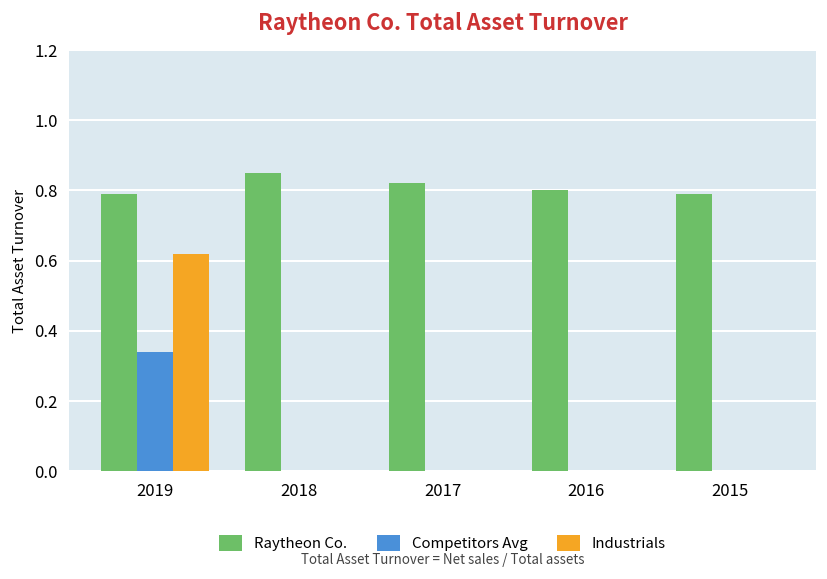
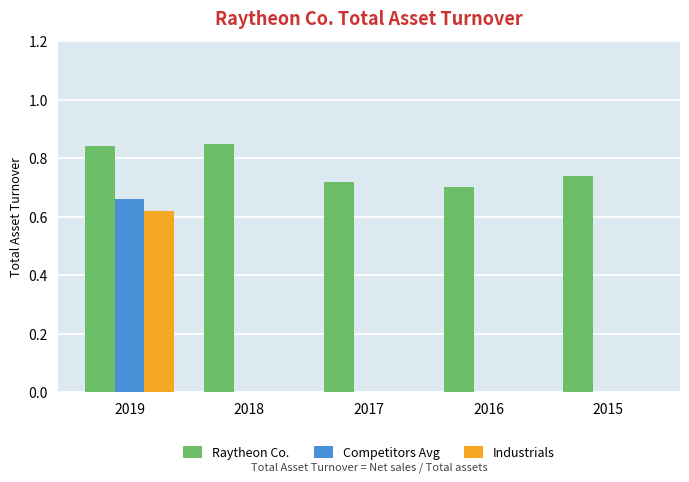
  {
    "Raytheon Co.": {
-     "2019": 0.79,
+     "2019": 0.84,
      "2018": 0.85,
-     "2017": 0.82,
-     "2016": 0.8,
-     "2015": 0.79
+     "2017": 0.72,
+     "2016": 0.7,
+     "2015": 0.74
    },
    "Competitors Avg": {
-     "2019": 0.34,
+     "2019": 0.66,
      "2018": 0.00,
      "2017": 0.00,
      "2016": 0.00,
      "2015": 0.00
    },
    "Industrials": {
      "2019": 0.62,
      "2018": 0.00,
      "2017": 0.00,
      "2016": 0.00,
      "2015": 0.00
    }
  }
